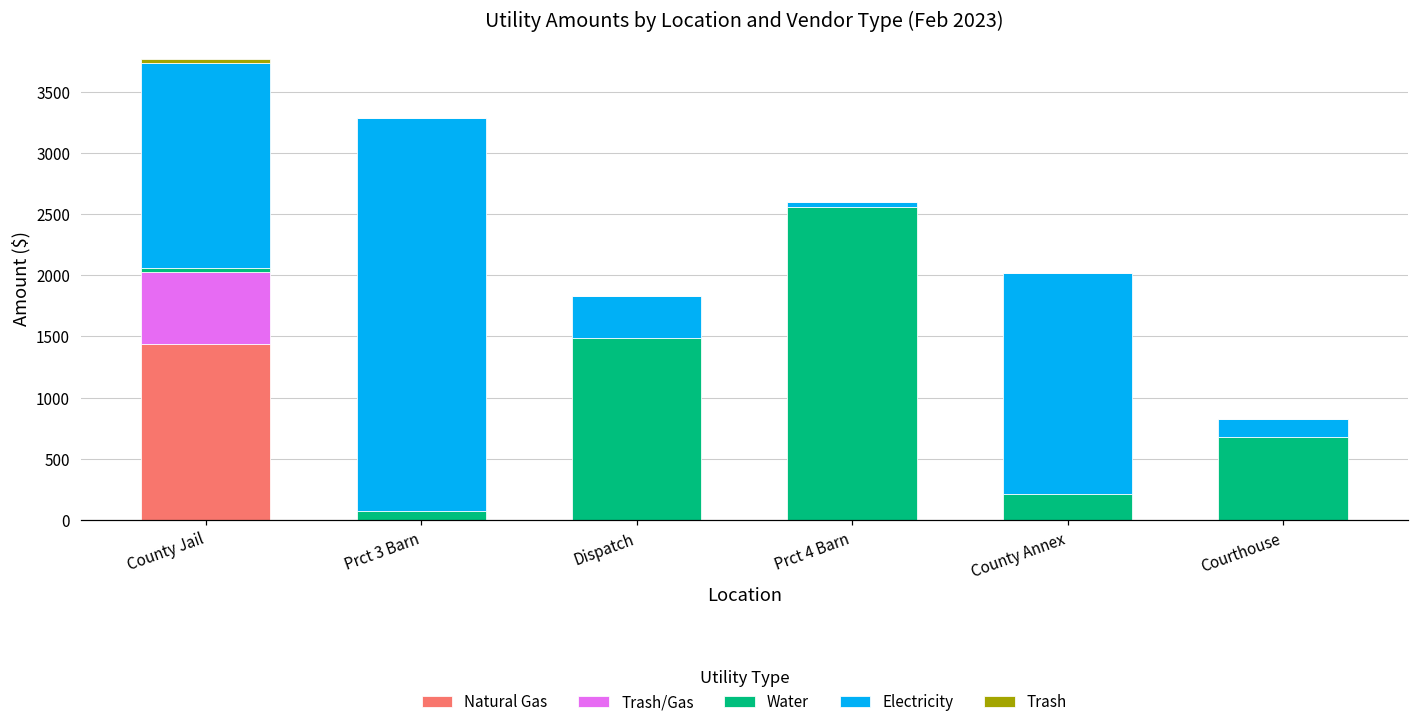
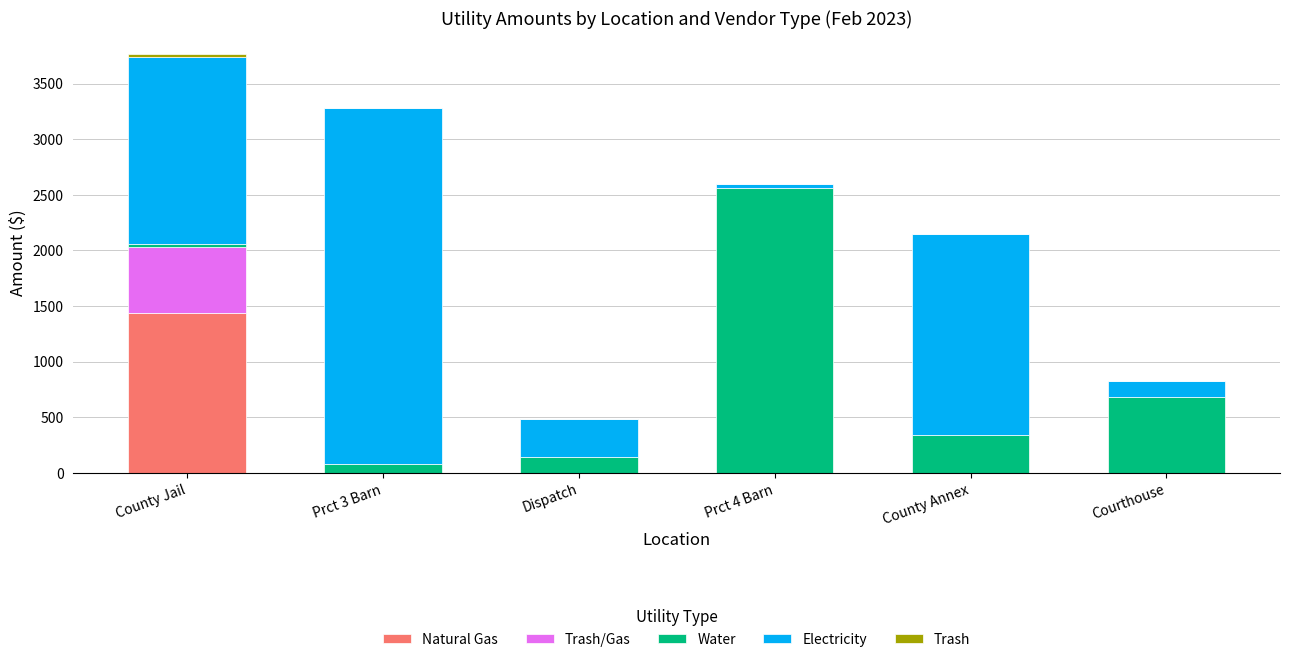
  {
    "Natural Gas": {
      "County Jail": 1440,
      "Prct 3 Barn": 0,
      "Dispatch": 0,
      "Prct 4 Barn": 0,
      "County Annex": 0,
      "Courthouse": 0
    },
    "Trash/Gas": {
      "County Jail": 590,
      "Prct 3 Barn": 0,
      "Dispatch": 0,
      "Prct 4 Barn": 0,
      "County Annex": 0,
      "Courthouse": 0
    },
    "Water": {
      "County Jail": 30,
      "Prct 3 Barn": 70,
-     "Dispatch": 1490,
+     "Dispatch": 140,
      "Prct 4 Barn": 2560,
-     "County Annex": 210,
+     "County Annex": 340,
      "Courthouse": 680
    },
    "Electricity": {
      "County Jail": 1680,
      "Prct 3 Barn": 3210,
      "Dispatch": 340,
      "Prct 4 Barn": 30,
      "County Annex": 1800,
      "Courthouse": 140
    },
    "Trash": {
      "County Jail": 30,
      "Prct 3 Barn": 0,
      "Dispatch": 0,
      "Prct 4 Barn": 0,
      "County Annex": 0,
      "Courthouse": 0
    }
  }
